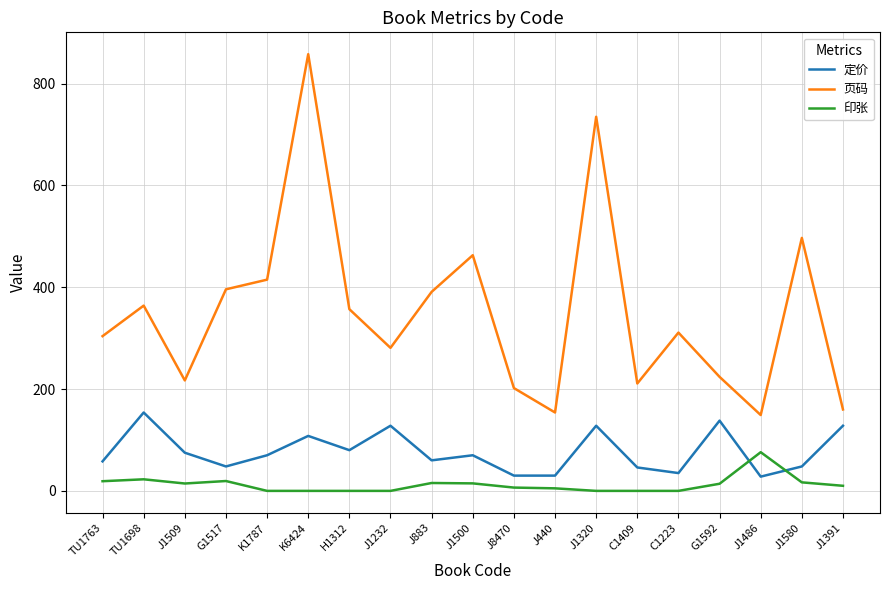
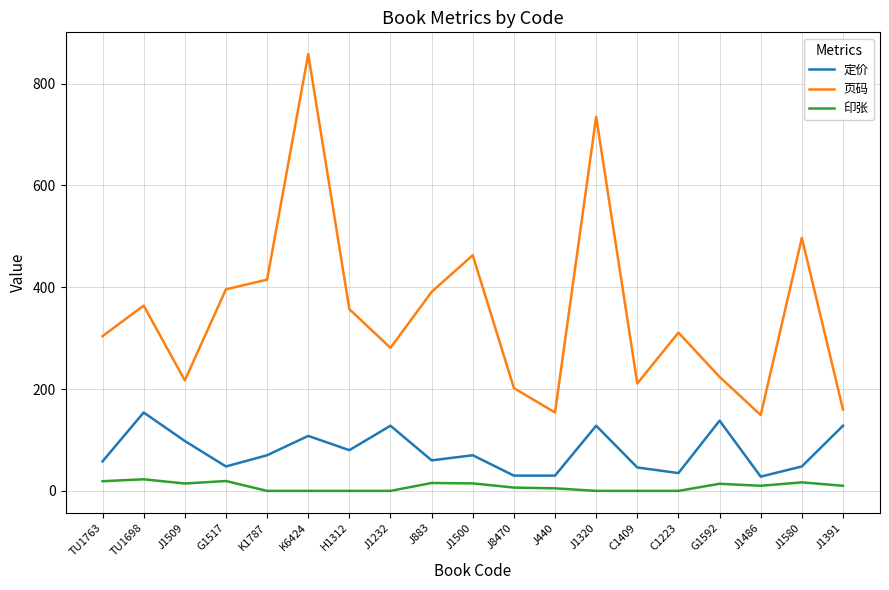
  {
    "定价": {
      "TU1763": 60,
      "TU1698": 150,
-     "J1509": 80,
+     "J1509": 100,
      "G1517": 50,
      "K1787": 70,
      "K6424": 110,
      "H1312": 80,
      "J1232": 130,
      "J883": 60,
      "J1500": 70,
      "J8470": 30,
      "J440": 30,
      "J1320": 130,
      "C1409": 50,
      "C1223": 40,
      "G1592": 140,
      "J1486": 30,
      "J1580": 50,
      "J1391": 130
    },
    "页码": {
      "TU1763": 300,
      "TU1698": 360,
      "J1509": 220,
      "G1517": 400,
      "K1787": 420,
      "K6424": 860,
      "H1312": 360,
      "J1232": 280,
      "J883": 390,
      "J1500": 460,
      "J8470": 200,
      "J440": 150,
      "J1320": 740,
      "C1409": 210,
      "C1223": 310,
      "G1592": 220,
      "J1486": 150,
      "J1580": 500,
      "J1391": 160
    },
    "印张": {
      "TU1763": 20,
      "TU1698": 20,
      "J1509": 10,
      "G1517": 20,
      "K1787": 0,
      "K6424": 0,
      "H1312": 0,
      "J1232": 0,
      "J883": 20,
      "J1500": 10,
      "J8470": 10,
      "J440": 10,
      "J1320": 0,
      "C1409": 0,
      "C1223": 0,
      "G1592": 10,
-     "J1486": 80,
+     "J1486": 10,
      "J1580": 20,
      "J1391": 10
    }
  }
